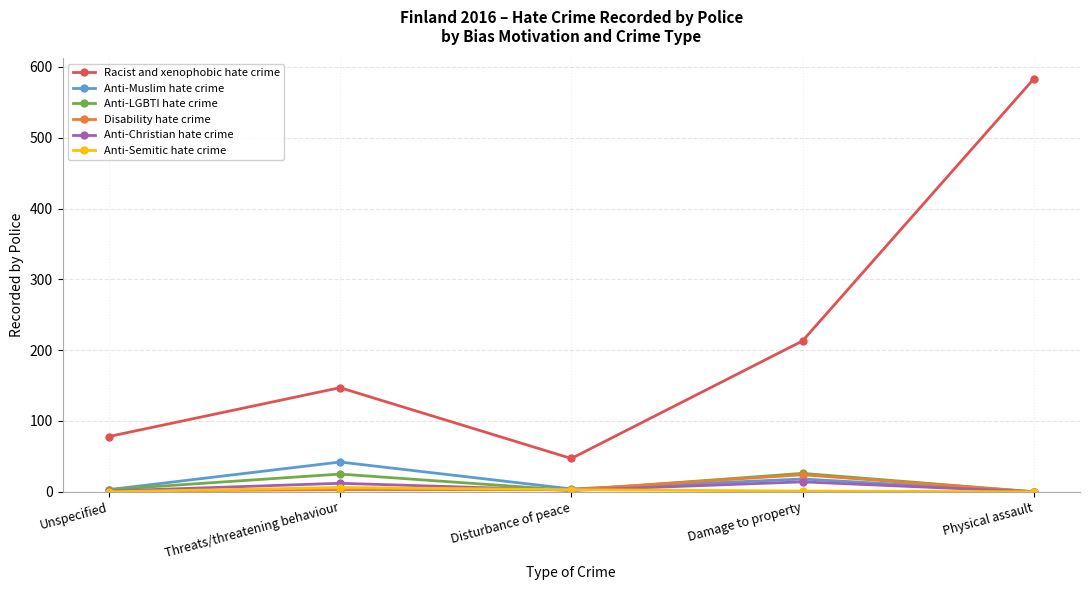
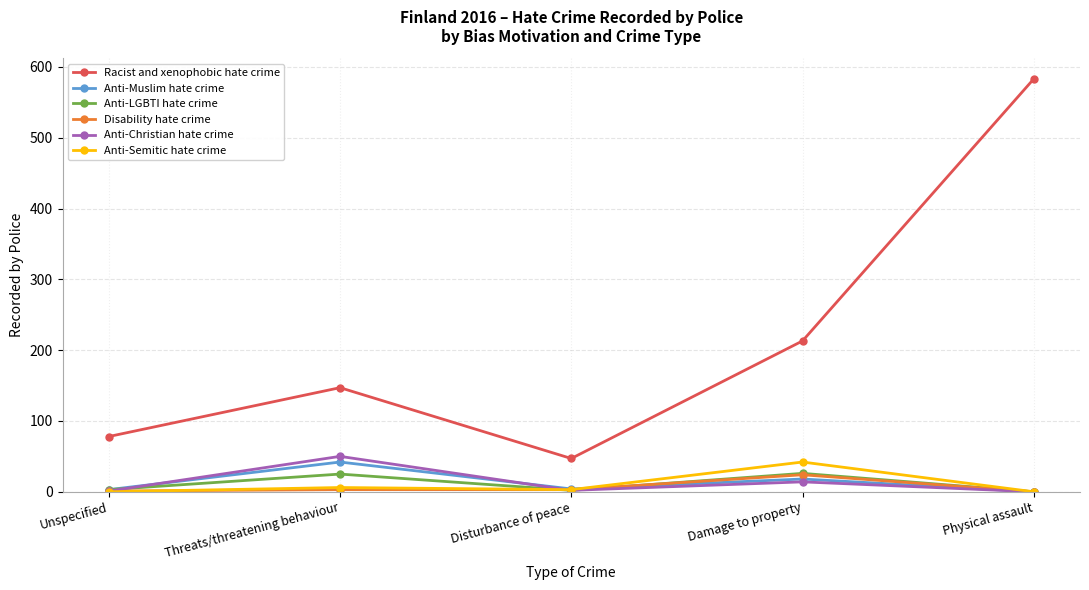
  {
    "Anti-Muslim hate crime": {
      "Threats/threatening behaviour": 40,
      "Damage to property": 20
    },
    "Anti-LGBTI hate crime": {
      "Threats/threatening behaviour": 30
    },
    "Anti-Christian hate crime": {
-     "Threats/threatening behaviour": 10,
+     "Threats/threatening behaviour": 50,
      "Damage to property": 10
    },
    "Anti-Semitic hate crime": {
-     "Damage to property": 0
+     "Damage to property": 40
    }
  }
